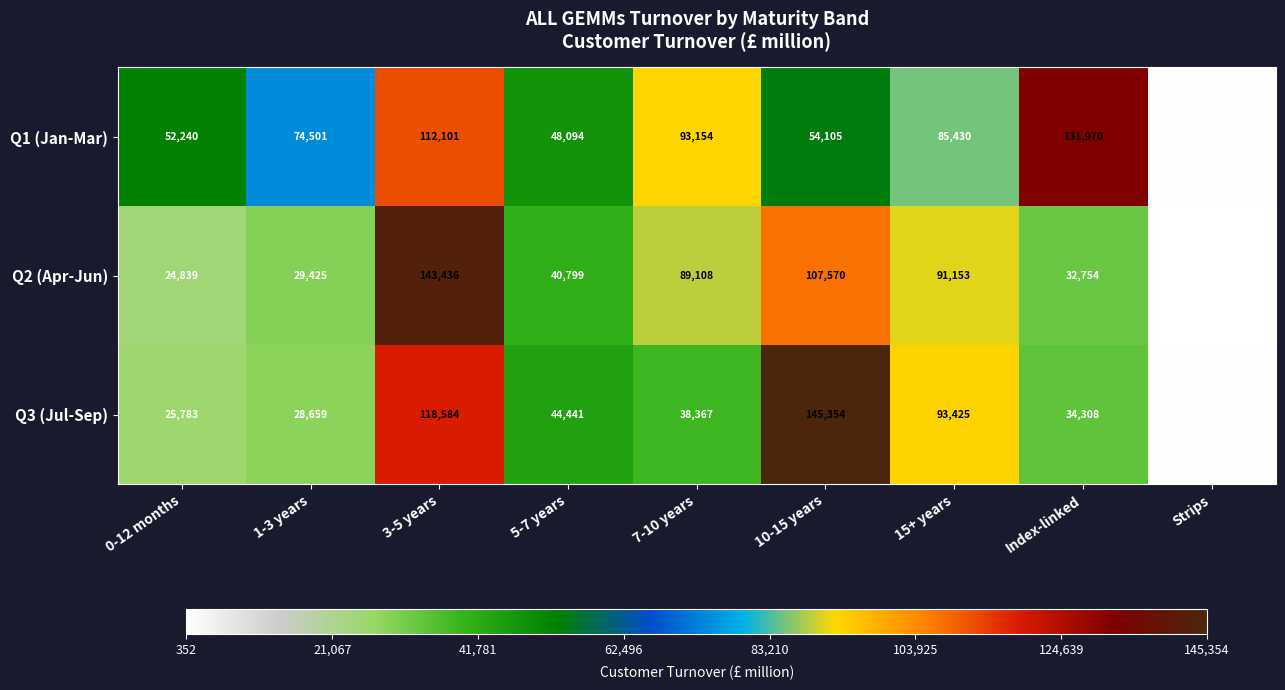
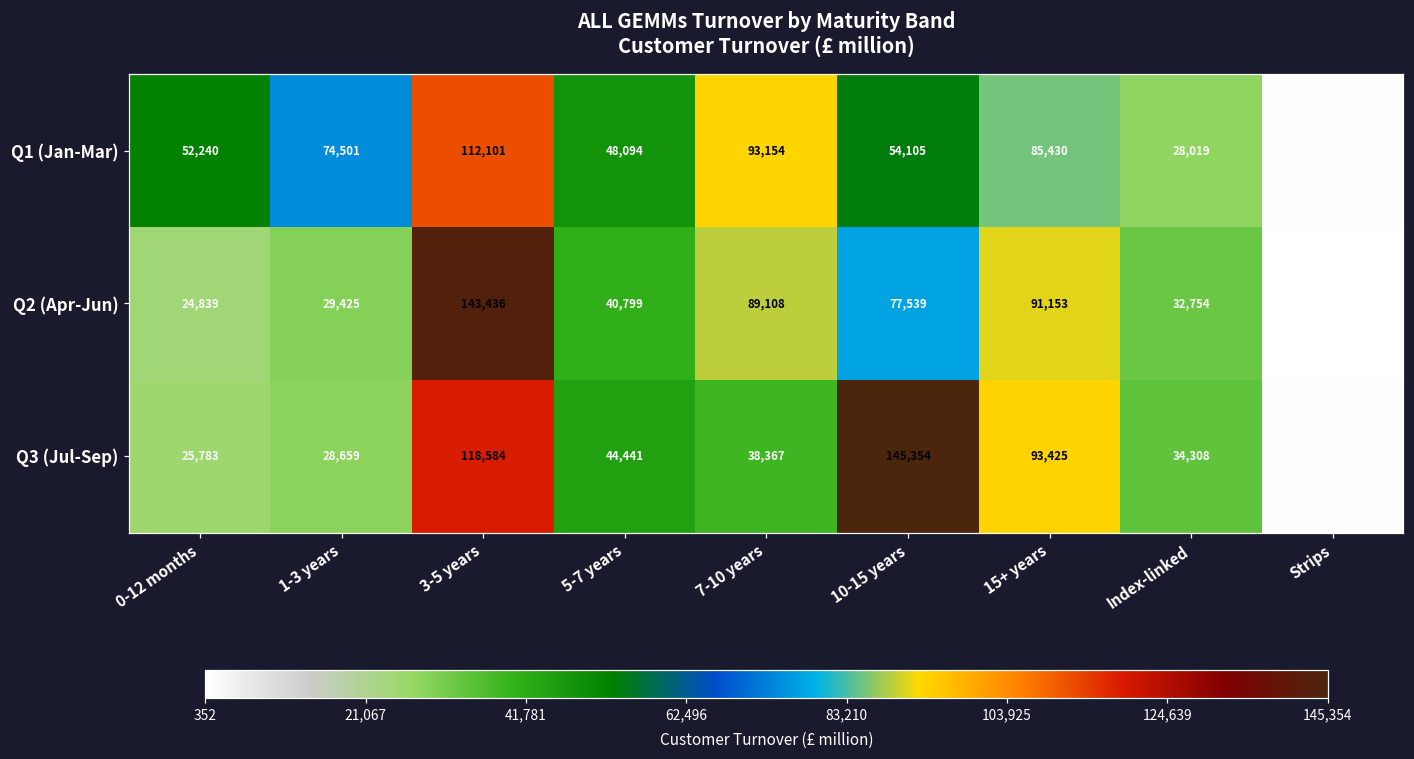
  {
    "Q1 (Jan-Mar)": {
      "0-12 months": "52,240",
      "1-3 years": "74,501",
      "3-5 years": "112,101",
      "5-7 years": "48,094",
      "7-10 years": "93,154",
      "10-15 years": "54,105",
      "15+ years": "85,430",
-     "Index-linked": "131,970"
+     "Index-linked": "28,019"
    },
    "Q2 (Apr-Jun)": {
      "0-12 months": "24,839",
      "1-3 years": "29,425",
      "3-5 years": "143,436",
      "5-7 years": "40,799",
      "7-10 years": "89,108",
-     "10-15 years": "107,570",
+     "10-15 years": "77,539",
      "15+ years": "91,153",
      "Index-linked": "32,754"
    },
    "Q3 (Jul-Sep)": {
      "0-12 months": "25,783",
      "1-3 years": "28,659",
      "3-5 years": "118,584",
      "5-7 years": "44,441",
      "7-10 years": "38,367",
      "10-15 years": "145,354",
      "15+ years": "93,425",
      "Index-linked": "34,308"
    }
  }
